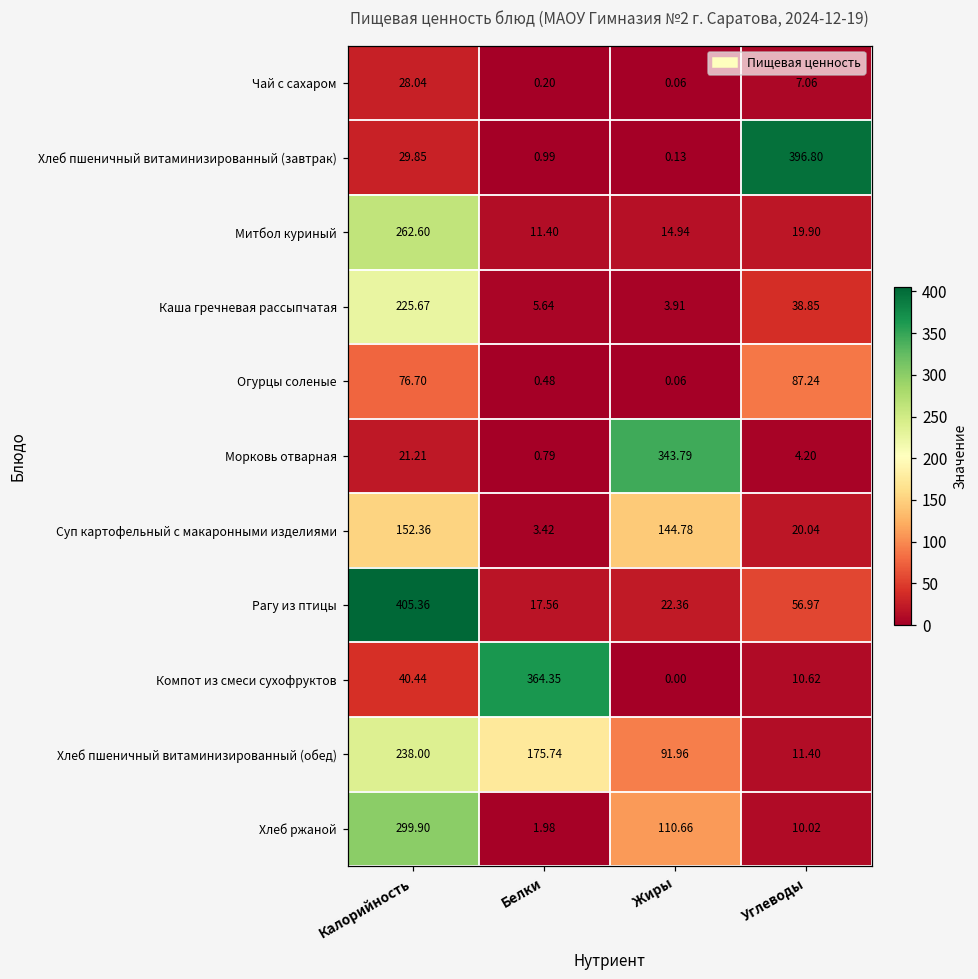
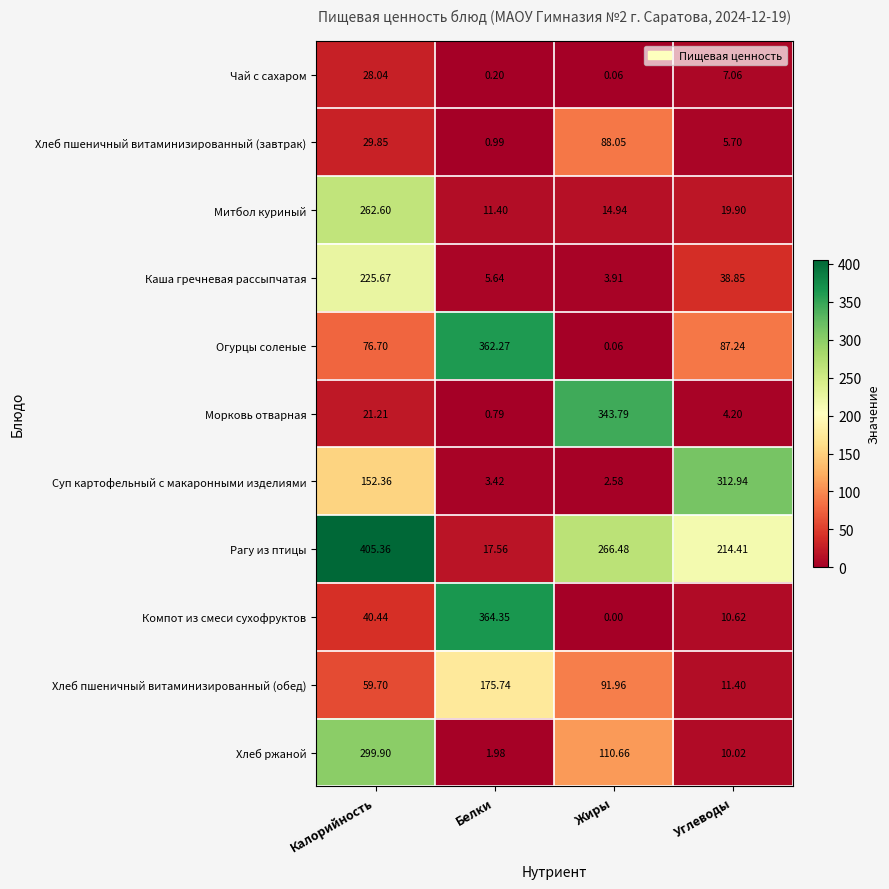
  {
    "Чай с сахаром": {
      "Калорийность": 28.04,
      "Белки": 0.20,
      "Жиры": 0.06,
      "Углеводы": 7.06
    },
    "Хлеб пшеничный витаминизированный (завтрак)": {
      "Калорийность": 29.85,
      "Белки": 0.99,
-     "Жиры": 0.13,
-     "Углеводы": 396.80
+     "Жиры": 88.05,
+     "Углеводы": 5.70
    },
    "Митбол куриный": {
      "Калорийность": 262.60,
      "Белки": 11.40,
      "Жиры": 14.94,
      "Углеводы": 19.90
    },
    "Каша гречневая рассыпчатая": {
      "Калорийность": 225.67,
      "Белки": 5.64,
      "Жиры": 3.91,
      "Углеводы": 38.85
    },
    "Огурцы соленые": {
      "Калорийность": 76.70,
-     "Белки": 0.48,
+     "Белки": 362.27,
      "Жиры": 0.06,
      "Углеводы": 87.24
    },
    "Морковь отварная": {
      "Калорийность": 21.21,
      "Белки": 0.79,
      "Жиры": 343.79,
      "Углеводы": 4.20
    },
    "Суп картофельный с макаронными изделиями": {
      "Калорийность": 152.36,
      "Белки": 3.42,
-     "Жиры": 144.78,
-     "Углеводы": 20.04
+     "Жиры": 2.58,
+     "Углеводы": 312.94
    },
    "Рагу из птицы": {
      "Калорийность": 405.36,
      "Белки": 17.56,
-     "Жиры": 22.36,
-     "Углеводы": 56.97
+     "Жиры": 266.48,
+     "Углеводы": 214.41
    },
    "Компот из смеси сухофруктов": {
      "Калорийность": 40.44,
      "Белки": 364.35,
      "Жиры": 0.00,
      "Углеводы": 10.62
    },
    "Хлеб пшеничный витаминизированный (обед)": {
-     "Калорийность": 238.00,
+     "Калорийность": 59.70,
      "Белки": 175.74,
      "Жиры": 91.96,
      "Углеводы": 11.40
    },
    "Хлеб ржаной": {
      "Калорийность": 299.90,
      "Белки": 1.98,
      "Жиры": 110.66,
      "Углеводы": 10.02
    }
  }
